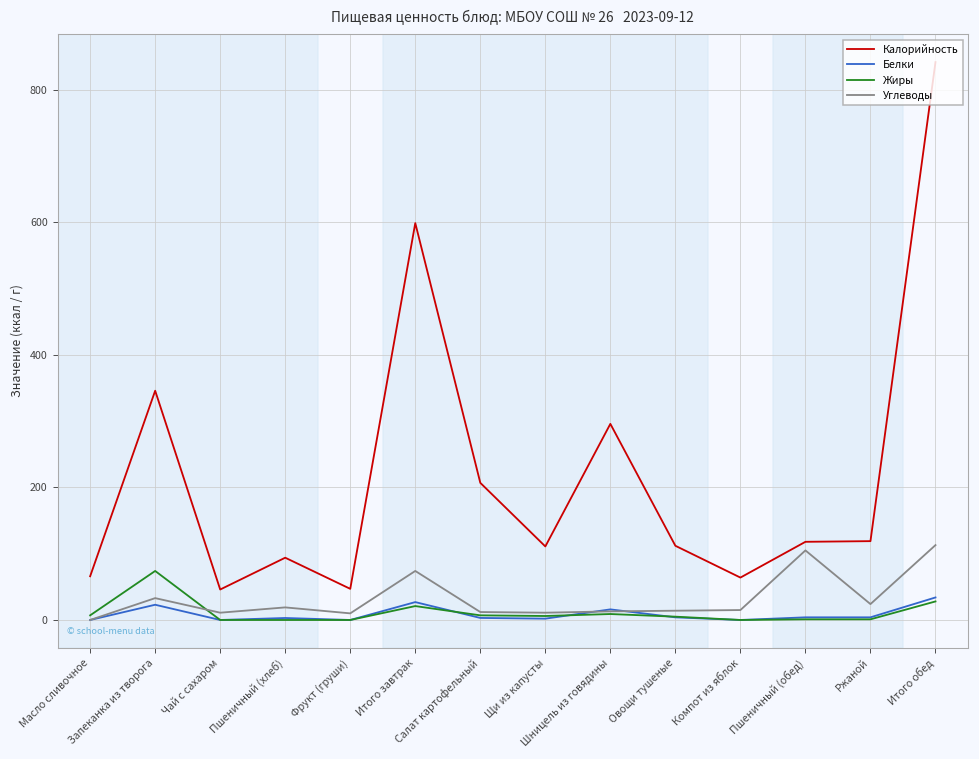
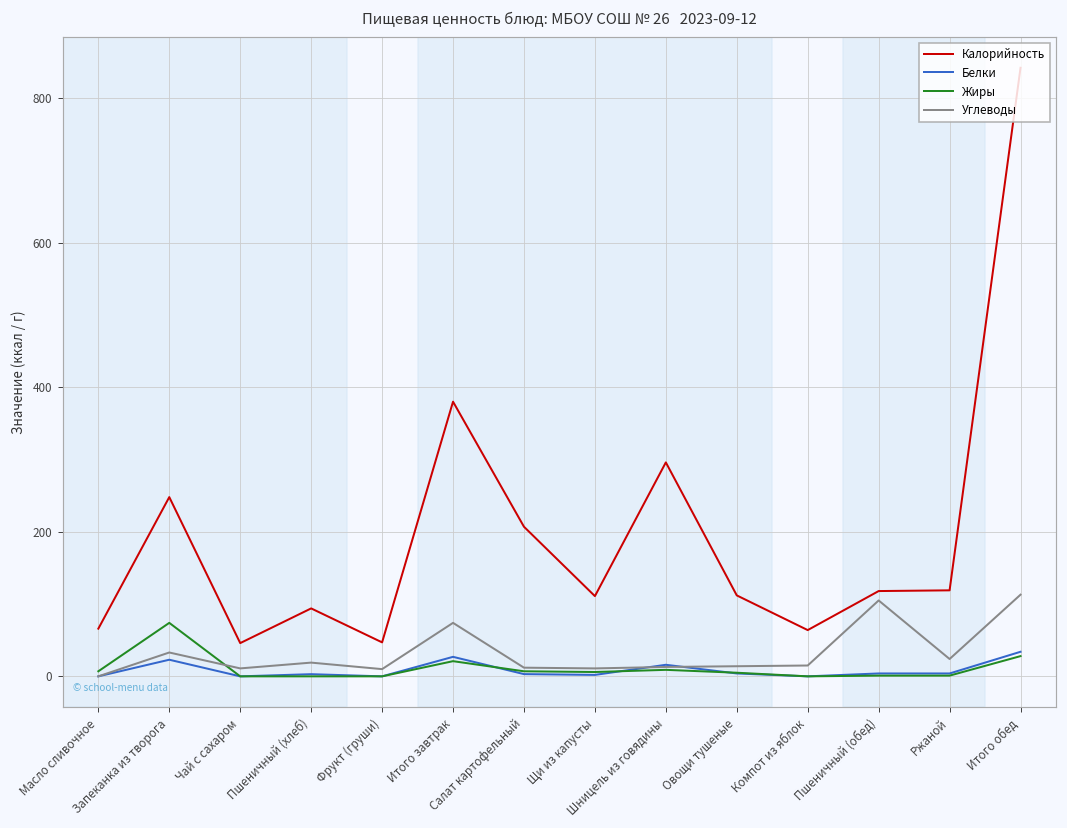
  {
    "Калорийность": {
      "Масло сливочное": 70,
-     "Запеканка из творога": 350,
+     "Запеканка из творога": 250,
      "Чай с сахаром": 50,
      "Пшеничный (хлеб)": 90,
      "Фрукт (груши)": 50,
-     "Итого завтрак": 600,
+     "Итого завтрак": 380,
      "Салат картофельный": 210,
      "Щи из капусты": 110,
      "Шницель из говядины": 300,
      "Овощи тушеные": 110,
      "Компот из яблок": 60,
      "Пшеничный (обед)": 120,
      "Ржаной": 120
    },
    "Белки": {
      "Запеканка из творога": 20,
      "Итого завтрак": 30,
      "Итого обед": 30
    },
    "Жиры": {
      "Масло сливочное": 10,
      "Запеканка из творога": 70,
      "Итого завтрак": 20,
      "Итого обед": 30
    },
    "Углеводы": {
      "Запеканка из творога": 30,
      "Чай с сахаром": 10,
      "Пшеничный (хлеб)": 20,
      "Фрукт (груши)": 10,
      "Итого завтрак": 70,
      "Салат картофельный": 10,
      "Щи из капусты": 10,
      "Овощи тушеные": 10,
      "Компот из яблок": 20,
      "Пшеничный (обед)": 110,
      "Ржаной": 20,
      "Итого обед": 110
    }
  }
